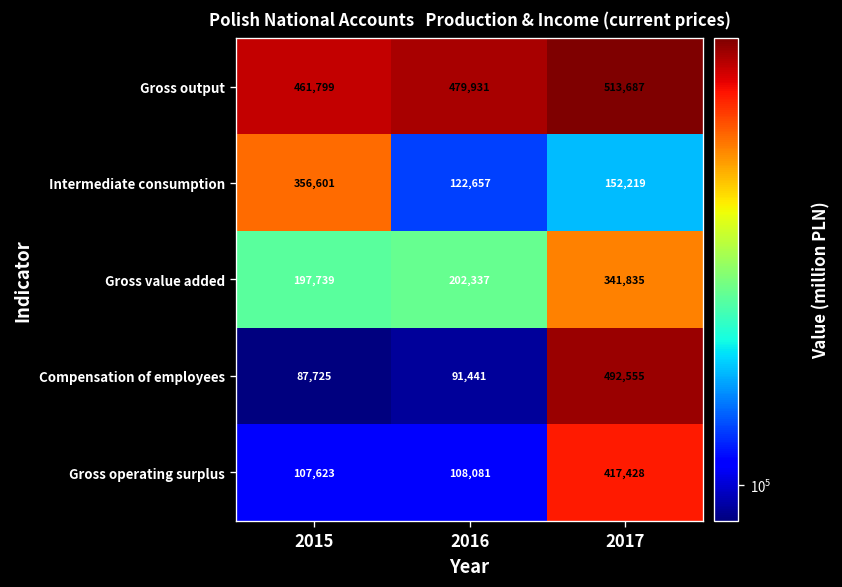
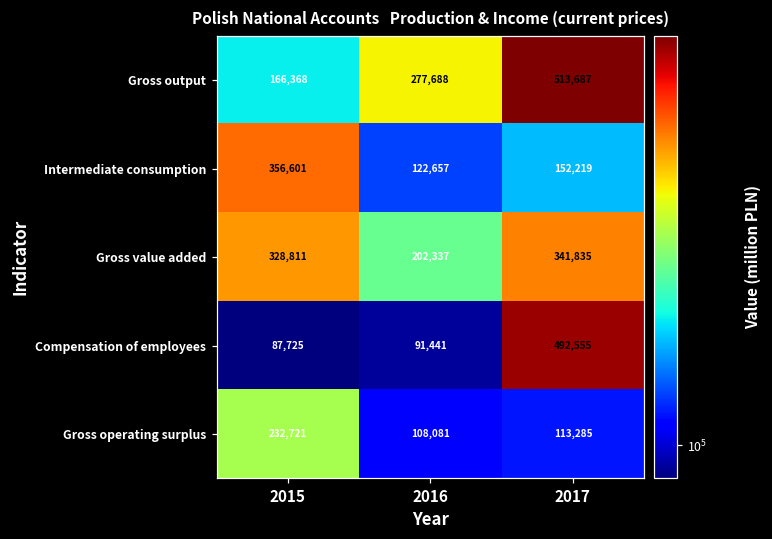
  {
    "Gross output": {
-     "2015": "461,799",
-     "2016": "479,931",
+     "2015": "166,368",
+     "2016": "277,688",
      "2017": "513,687"
    },
    "Intermediate consumption": {
      "2015": "356,601",
      "2016": "122,657",
      "2017": "152,219"
    },
    "Gross value added": {
-     "2015": "197,739",
+     "2015": "328,811",
      "2016": "202,337",
      "2017": "341,835"
    },
    "Compensation of employees": {
      "2015": "87,725",
      "2016": "91,441",
      "2017": "492,555"
    },
    "Gross operating surplus": {
-     "2015": "107,623",
+     "2015": "232,721",
      "2016": "108,081",
-     "2017": "417,428"
+     "2017": "113,285"
    }
  }
